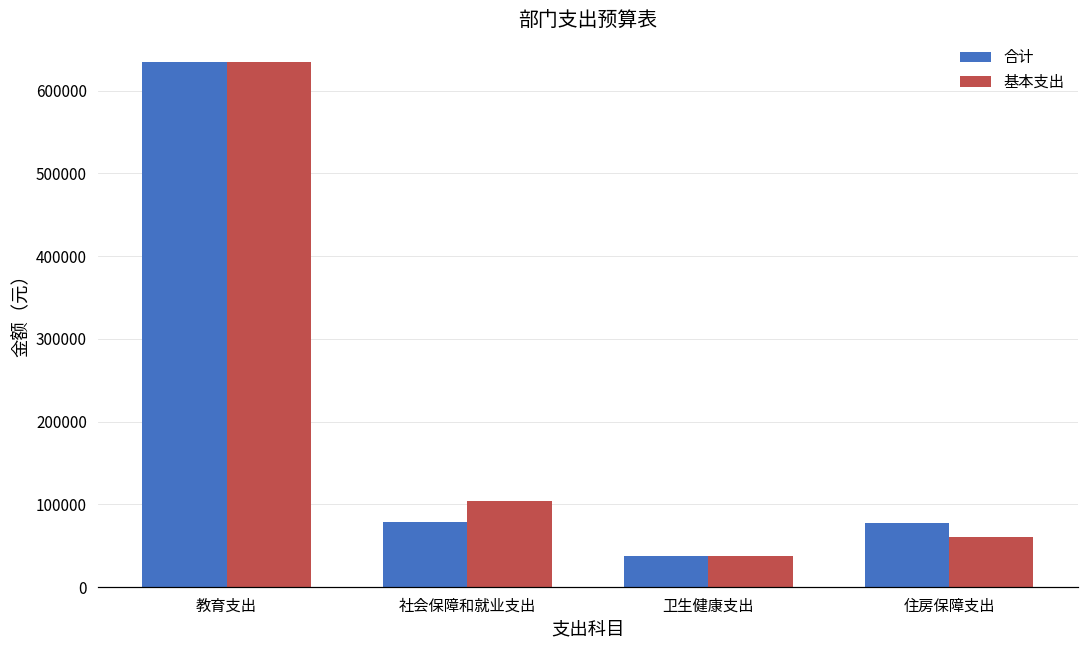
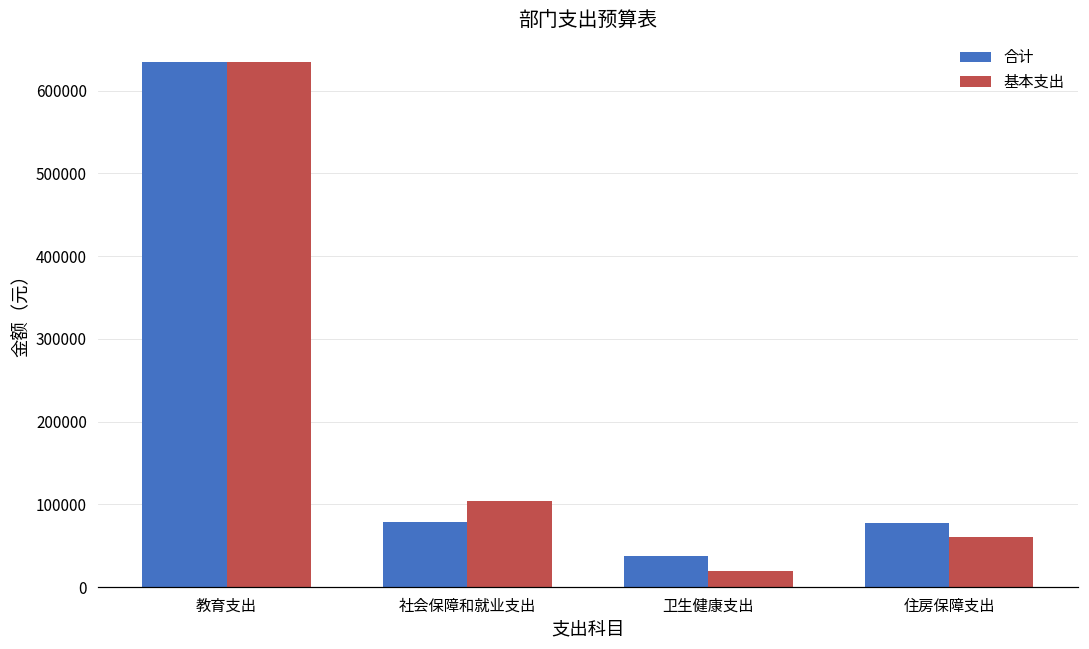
  {
    "合计": {
      "教育支出": 630000,
      "社会保障和就业支出": 80000,
      "卫生健康支出": 40000,
      "住房保障支出": 80000
    },
    "基本支出": {
      "教育支出": 630000,
      "社会保障和就业支出": 100000,
-     "卫生健康支出": 40000,
+     "卫生健康支出": 20000,
      "住房保障支出": 60000
    }
  }
